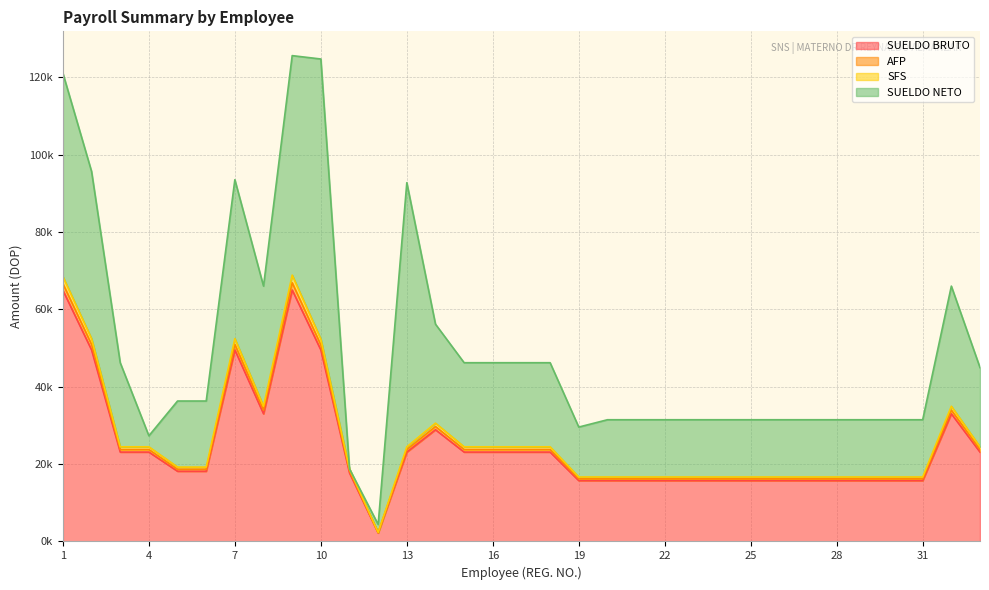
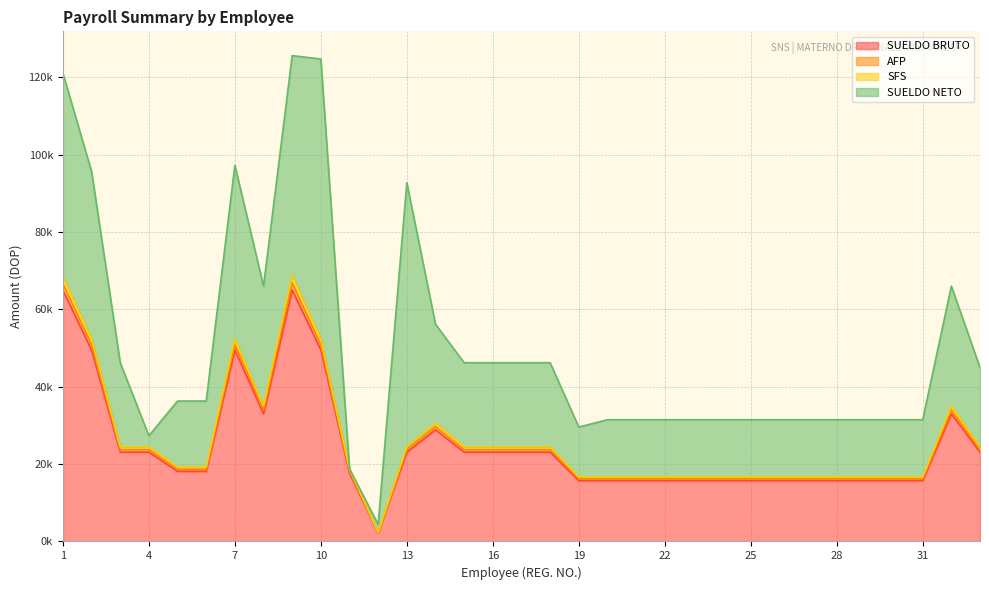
  {
    "SUELDO BRUTO": {
      "1": 65000,
      "4": 23000,
      "7": 50000,
      "10": 50000,
      "13": 23000,
      "16": 23000
    },
    "SUELDO NETO": {
      "1": 53000,
      "4": 3000,
-     "7": 41000,
+     "7": 45000,
      "10": 72000,
      "13": 68000,
      "16": 22000,
      "19": 13000,
      "22": 15000,
      "25": 15000,
      "28": 15000,
      "31": 15000
    }
  }
